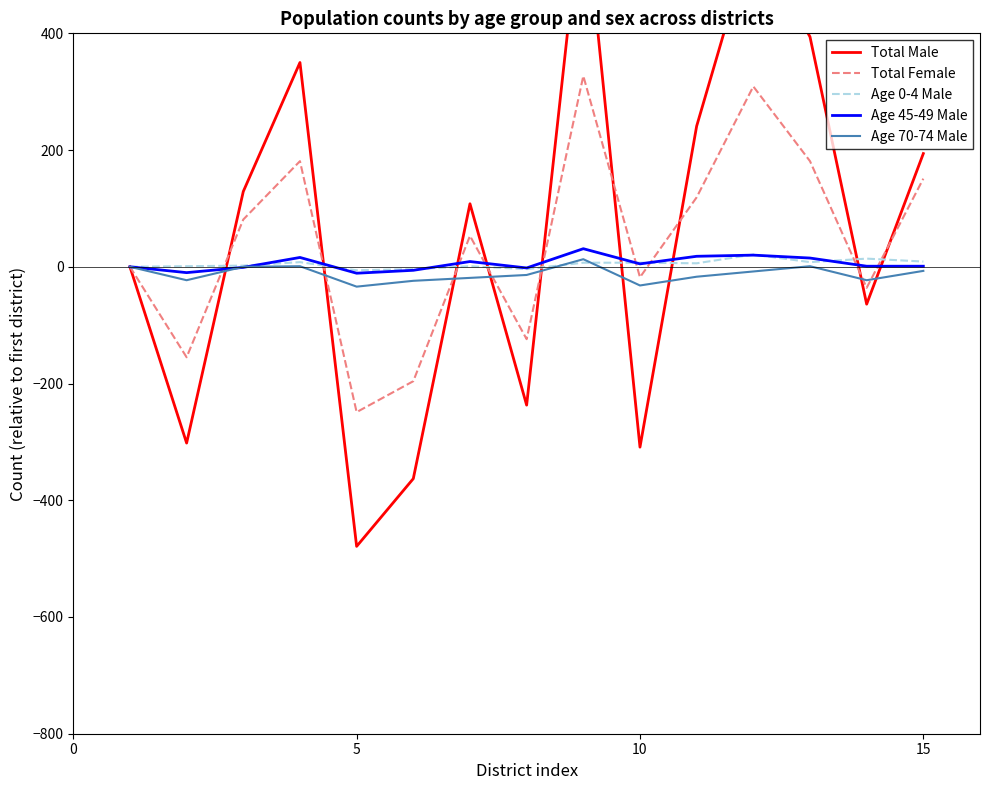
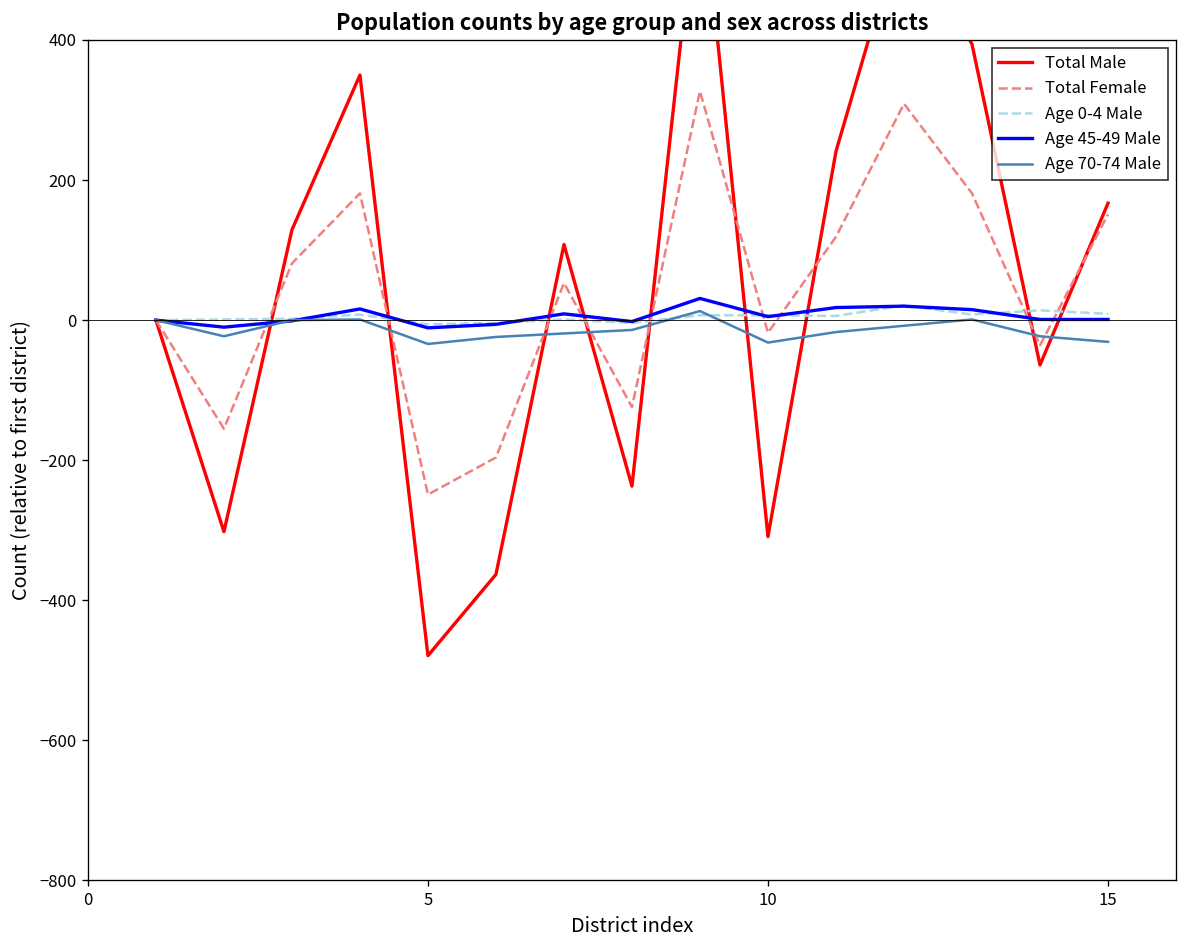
  {
    "Total Male": {
      "5": -480,
      "10": -310,
-     "15": 190
+     "15": 170
    },
    "Total Female": {
      "5": -250,
      "10": -20,
      "15": 150
    },
    "Age 0-4 Male": {
      "5": -10,
      "15": 10
    },
    "Age 45-49 Male": {
      "5": -10,
      "15": 0
    },
    "Age 70-74 Male": {
      "5": -30,
      "10": -30,
-     "15": -10
+     "15": -30
    }
  }
